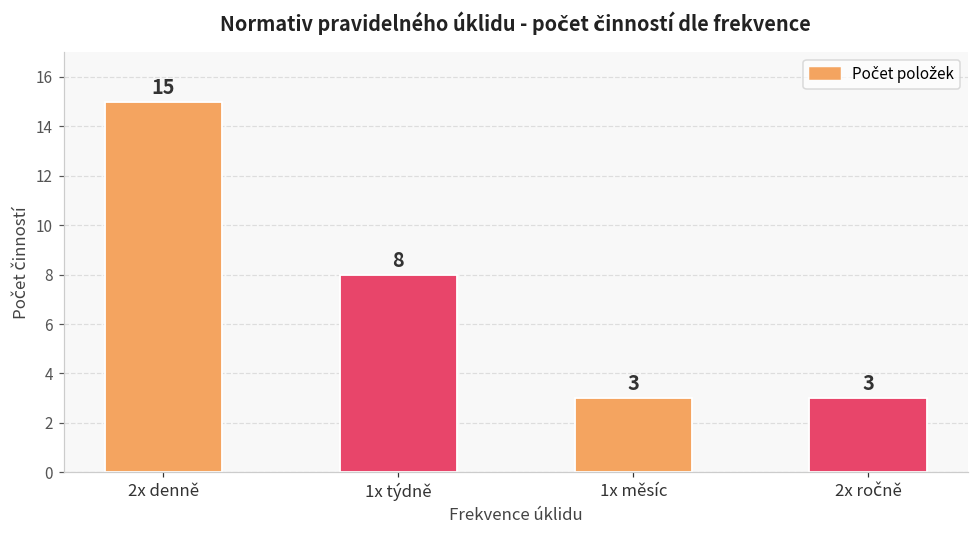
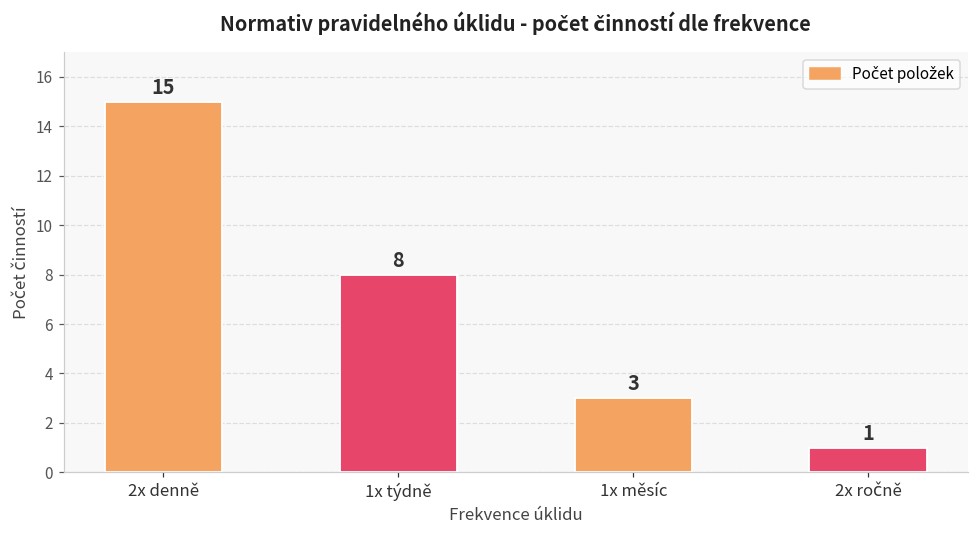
  {
    "2x denně": 15,
    "1x týdně": 8,
    "1x měsíc": 3,
-   "2x ročně": 3
+   "2x ročně": 1
  }
